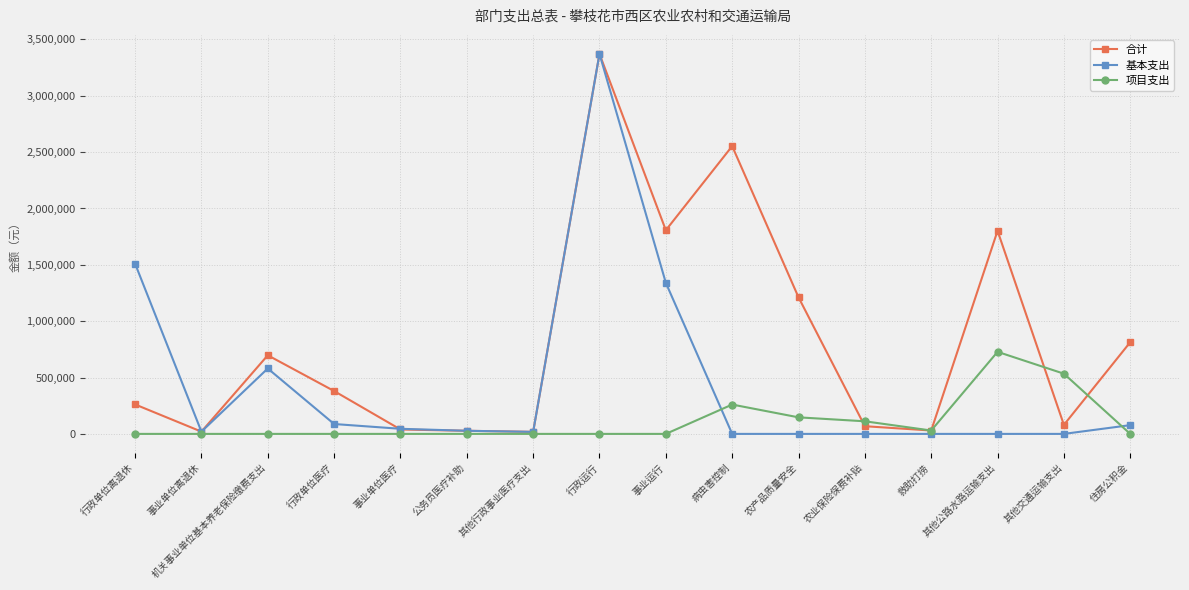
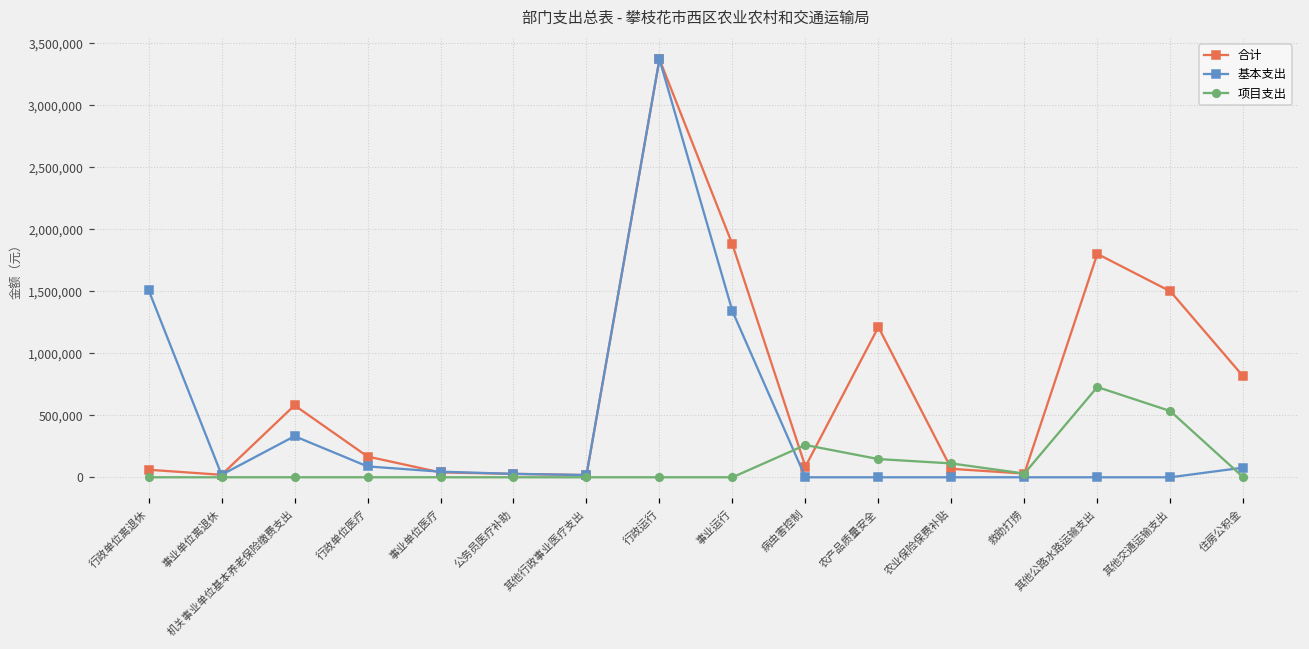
  {
    "合计": {
-     "行政单位离退休": "260,000",
-     "机关事业单位基本养老保险缴费支出": "700,000",
-     "行政单位医疗": "380,000",
-     "事业运行": "1,810,000",
-     "病虫害控制": "2,550,000",
+     "行政单位离退休": "60,000",
+     "机关事业单位基本养老保险缴费支出": "580,000",
+     "行政单位医疗": "170,000",
+     "事业运行": "1,880,000",
+     "病虫害控制": "90,000",
      "农产品质量安全": "1,210,000",
      "农业保险保费补贴": "70,000",
      "其他公路水路运输支出": "1,800,000",
-     "其他交通运输支出": "80,000",
+     "其他交通运输支出": "1,500,000",
      "住房公积金": "810,000"
    },
    "基本支出": {
      "行政单位离退休": "1,510,000",
-     "机关事业单位基本养老保险缴费支出": "580,000",
+     "机关事业单位基本养老保险缴费支出": "330,000",
      "行政单位医疗": "90,000",
      "事业运行": "1,340,000",
      "病虫害控制": "0",
      "农产品质量安全": "0",
      "农业保险保费补贴": "0",
      "救助打捞": "0",
      "其他公路水路运输支出": "0",
      "其他交通运输支出": "0",
      "住房公积金": "80,000"
    },
    "项目支出": {
      "行政单位离退休": "0",
      "机关事业单位基本养老保险缴费支出": "0",
      "行政单位医疗": "0",
      "事业单位医疗": "0",
      "公务员医疗补助": "0",
      "行政运行": "0",
      "事业运行": "0",
      "病虫害控制": "260,000",
      "农产品质量安全": "150,000",
      "农业保险保费补贴": "110,000",
      "其他公路水路运输支出": "730,000",
      "其他交通运输支出": "530,000",
      "住房公积金": "0"
    }
  }
